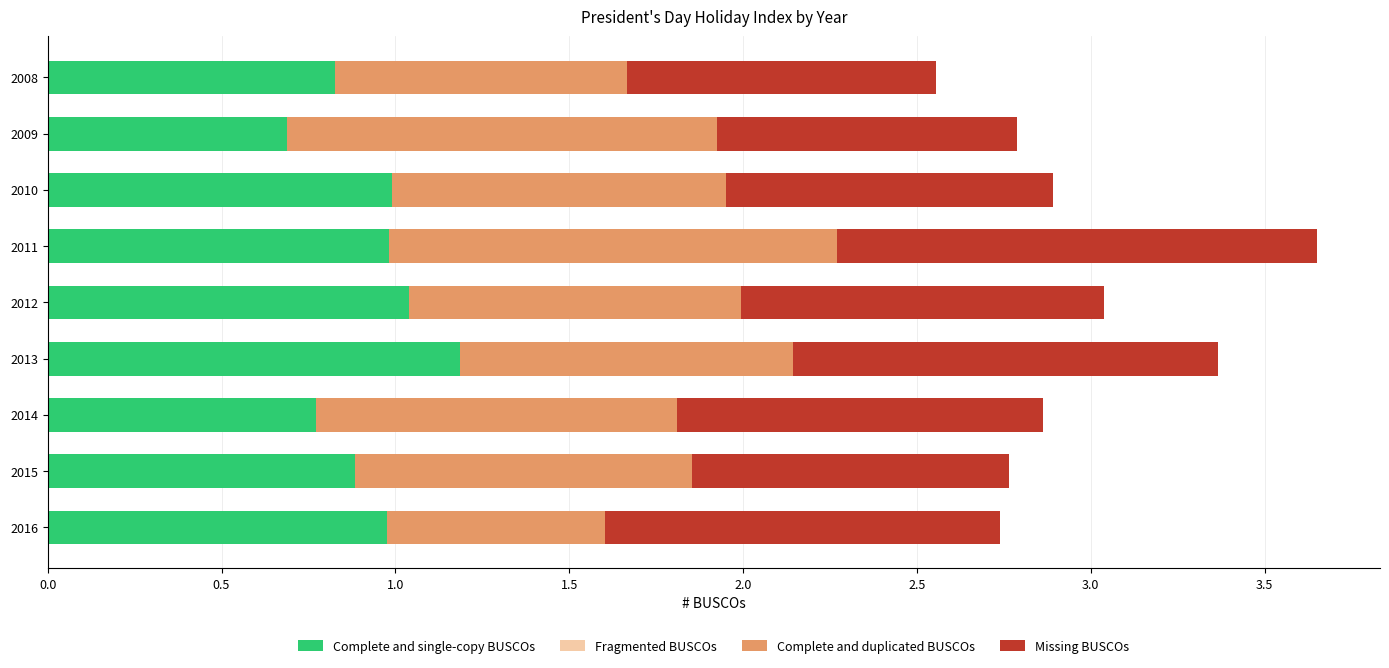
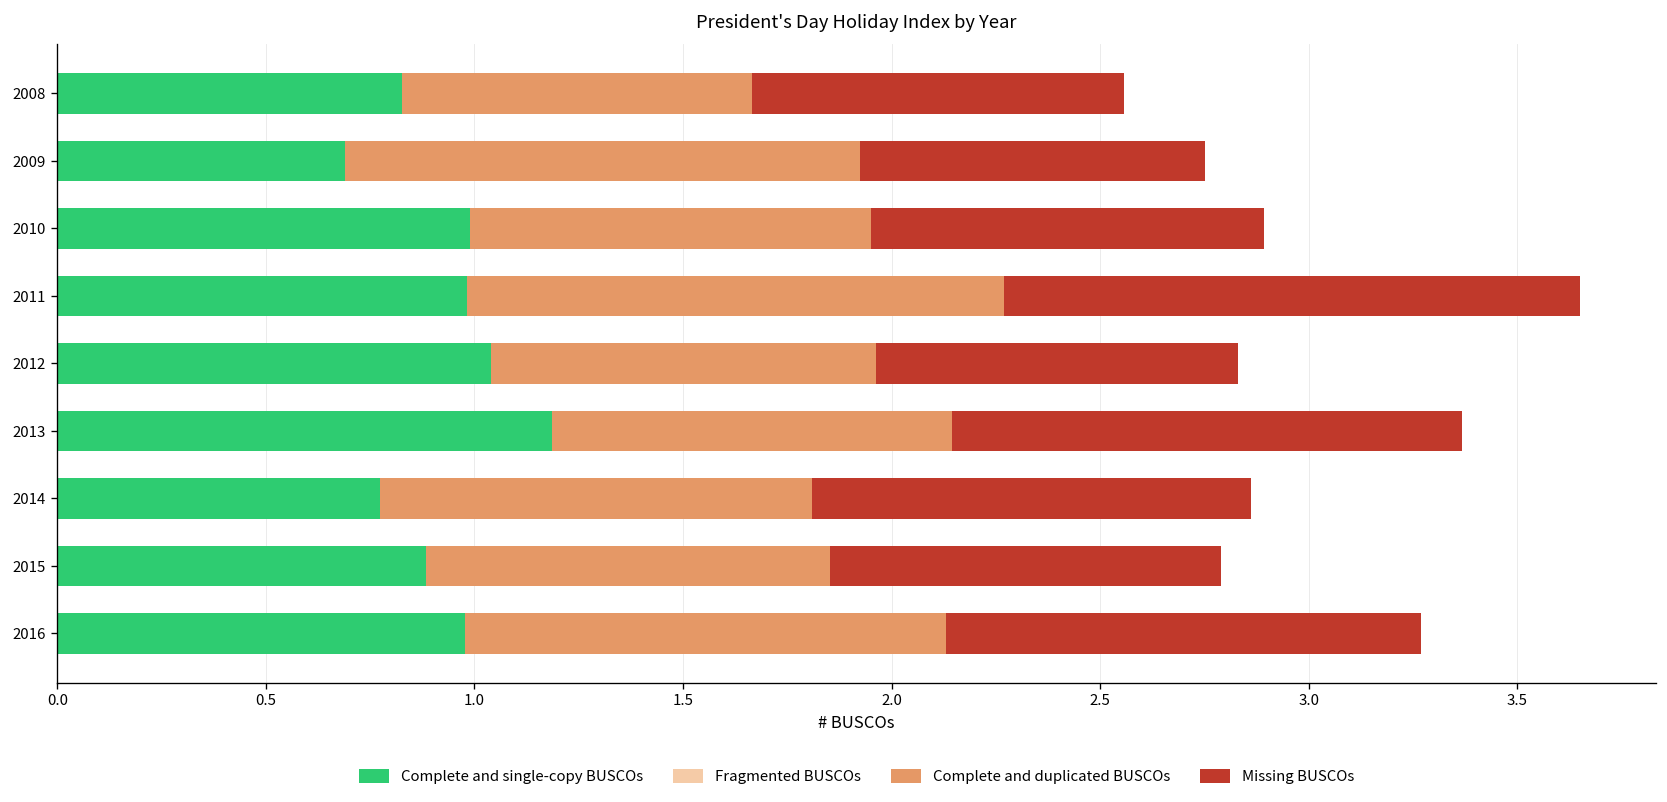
  {
    "Fragmented BUSCOs": {
      "2008": 0.83,
      "2009": 0.69,
      "2010": 0.99,
      "2011": 0.98,
      "2012": 1.04,
      "2013": 1.19,
      "2014": 0.77,
      "2015": 0.88,
      "2016": 0.98
    },
    "Complete and duplicated BUSCOs": {
      "2008": 0.84,
      "2009": 1.23,
      "2010": 0.96,
      "2011": 1.29,
-     "2012": 0.95,
+     "2012": 0.92,
      "2013": 0.96,
      "2014": 1.04,
      "2015": 0.97,
-     "2016": 0.62
+     "2016": 1.15
    },
    "Missing BUSCOs": {
      "2008": 0.89,
-     "2009": 0.86,
+     "2009": 0.83,
      "2010": 0.94,
      "2011": 1.38,
-     "2012": 1.04,
+     "2012": 0.87,
      "2013": 1.22,
      "2014": 1.05,
-     "2015": 0.91,
+     "2015": 0.94,
      "2016": 1.14
    }
  }
